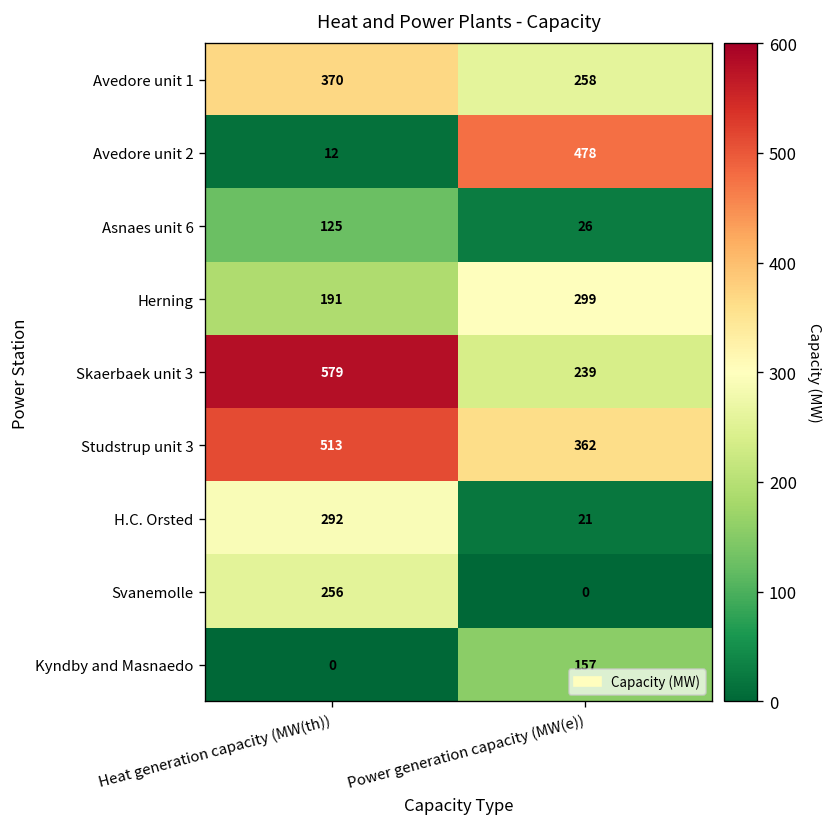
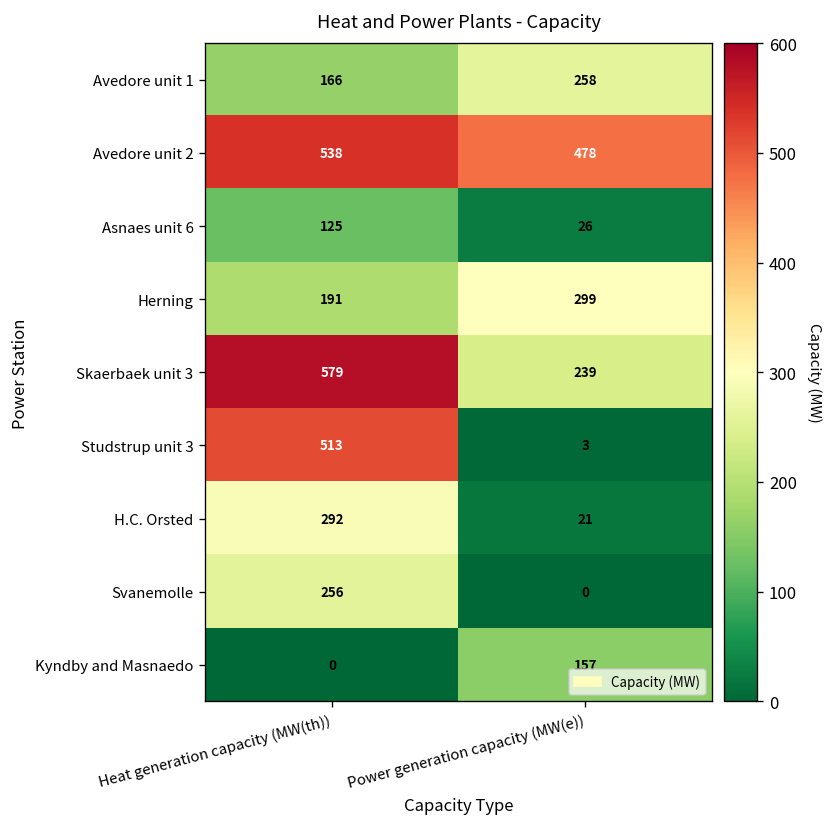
  {
    "Avedore unit 1": {
-     "Heat generation capacity (MW(th))": 370,
+     "Heat generation capacity (MW(th))": 166,
      "Power generation capacity (MW(e))": 258
    },
    "Avedore unit 2": {
-     "Heat generation capacity (MW(th))": 12,
+     "Heat generation capacity (MW(th))": 538,
      "Power generation capacity (MW(e))": 478
    },
    "Asnaes unit 6": {
      "Heat generation capacity (MW(th))": 125,
      "Power generation capacity (MW(e))": 26
    },
    "Herning": {
      "Heat generation capacity (MW(th))": 191,
      "Power generation capacity (MW(e))": 299
    },
    "Skaerbaek unit 3": {
      "Heat generation capacity (MW(th))": 579,
      "Power generation capacity (MW(e))": 239
    },
    "Studstrup unit 3": {
      "Heat generation capacity (MW(th))": 513,
-     "Power generation capacity (MW(e))": 362
+     "Power generation capacity (MW(e))": 3
    },
    "H.C. Orsted": {
      "Heat generation capacity (MW(th))": 292,
      "Power generation capacity (MW(e))": 21
    },
    "Svanemolle": {
      "Heat generation capacity (MW(th))": 256,
      "Power generation capacity (MW(e))": 0
    },
    "Kyndby and Masnaedo": {
      "Heat generation capacity (MW(th))": 0
    }
  }
